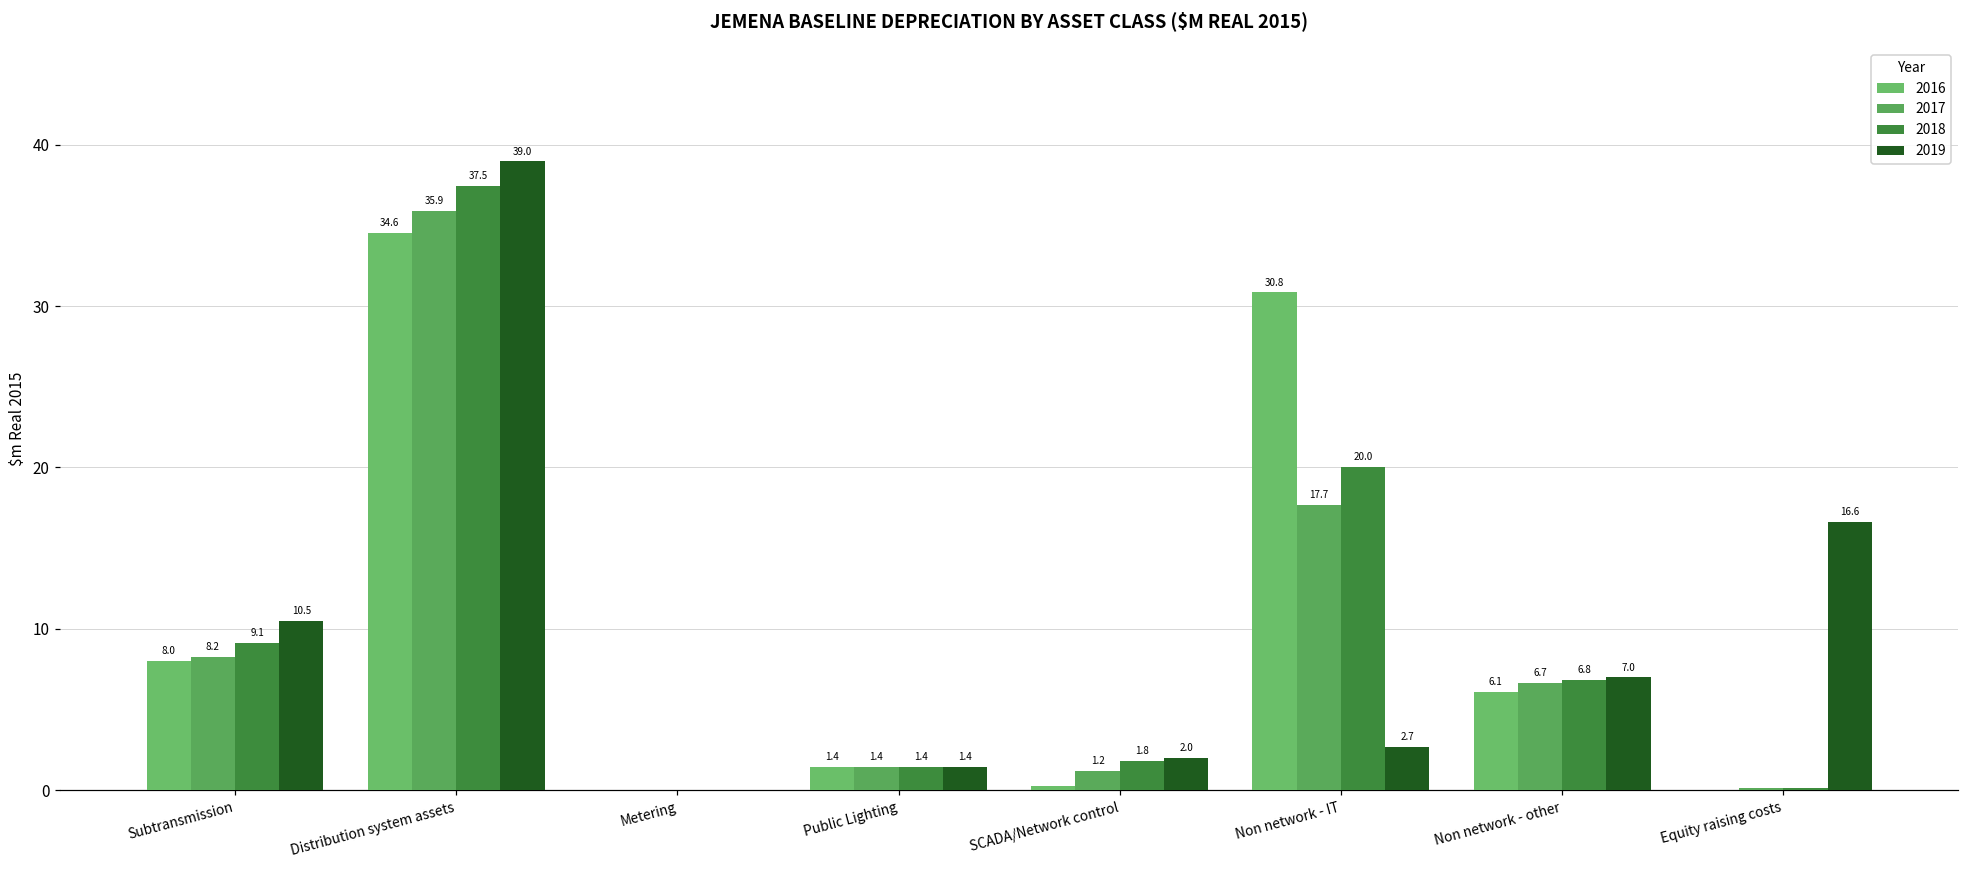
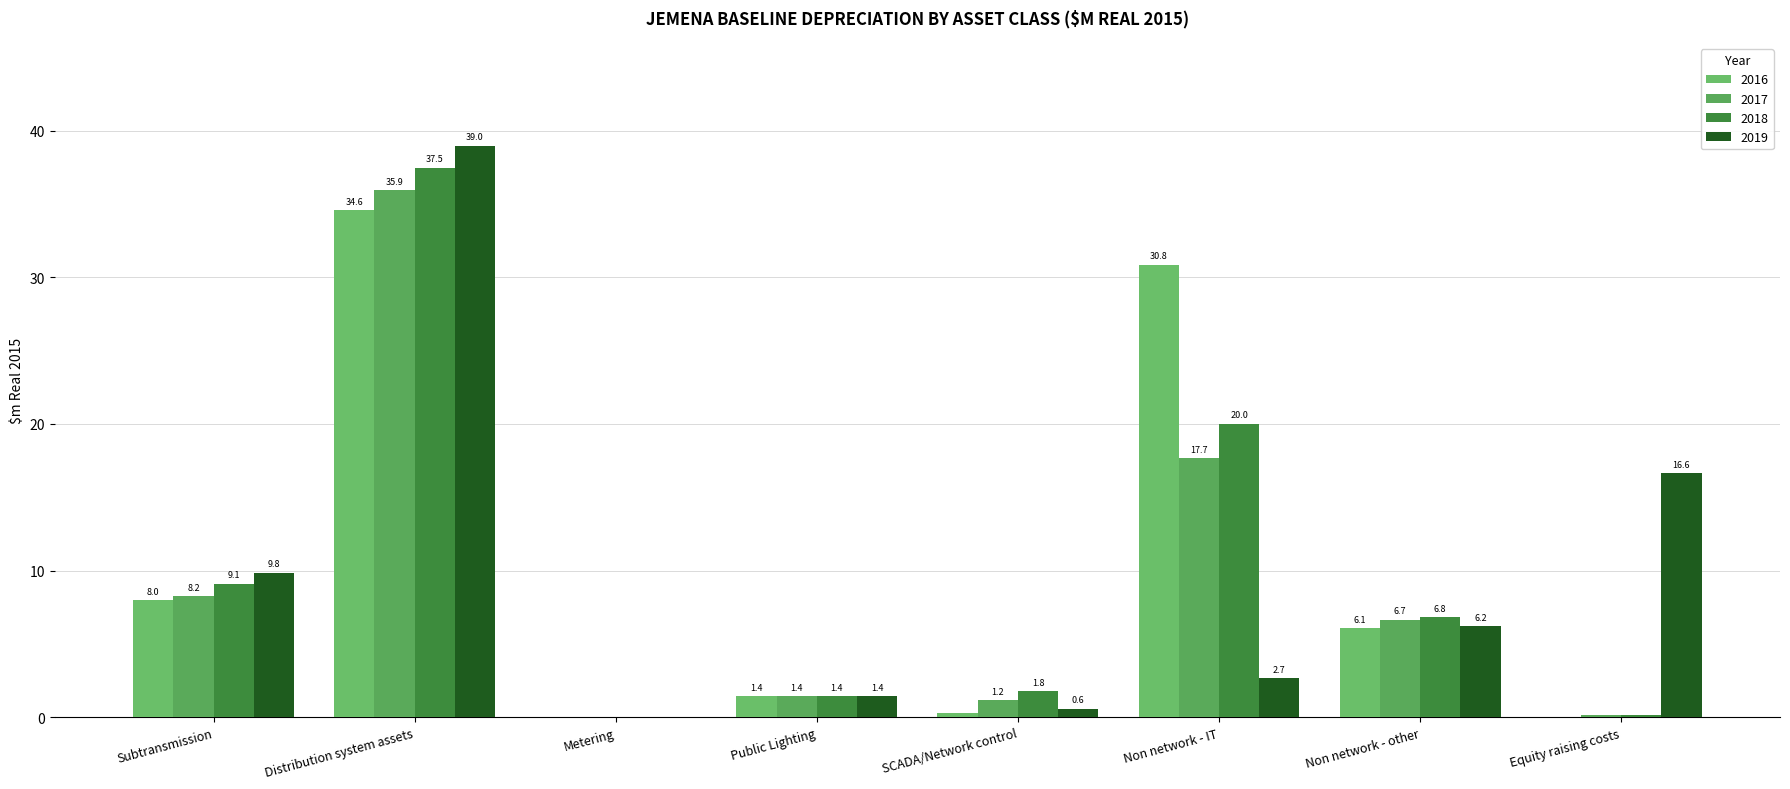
  {
    "2019": {
-     "Subtransmission": 10.5,
+     "Subtransmission": 9.8,
      "Distribution system assets": 39.0,
      "Public Lighting": 1.4,
-     "SCADA/Network control": 2.0,
+     "SCADA/Network control": 0.6,
      "Non network - IT": 2.7,
-     "Non network - other": 7.0,
+     "Non network - other": 6.2,
      "Equity raising costs": 16.6
    }
  }
